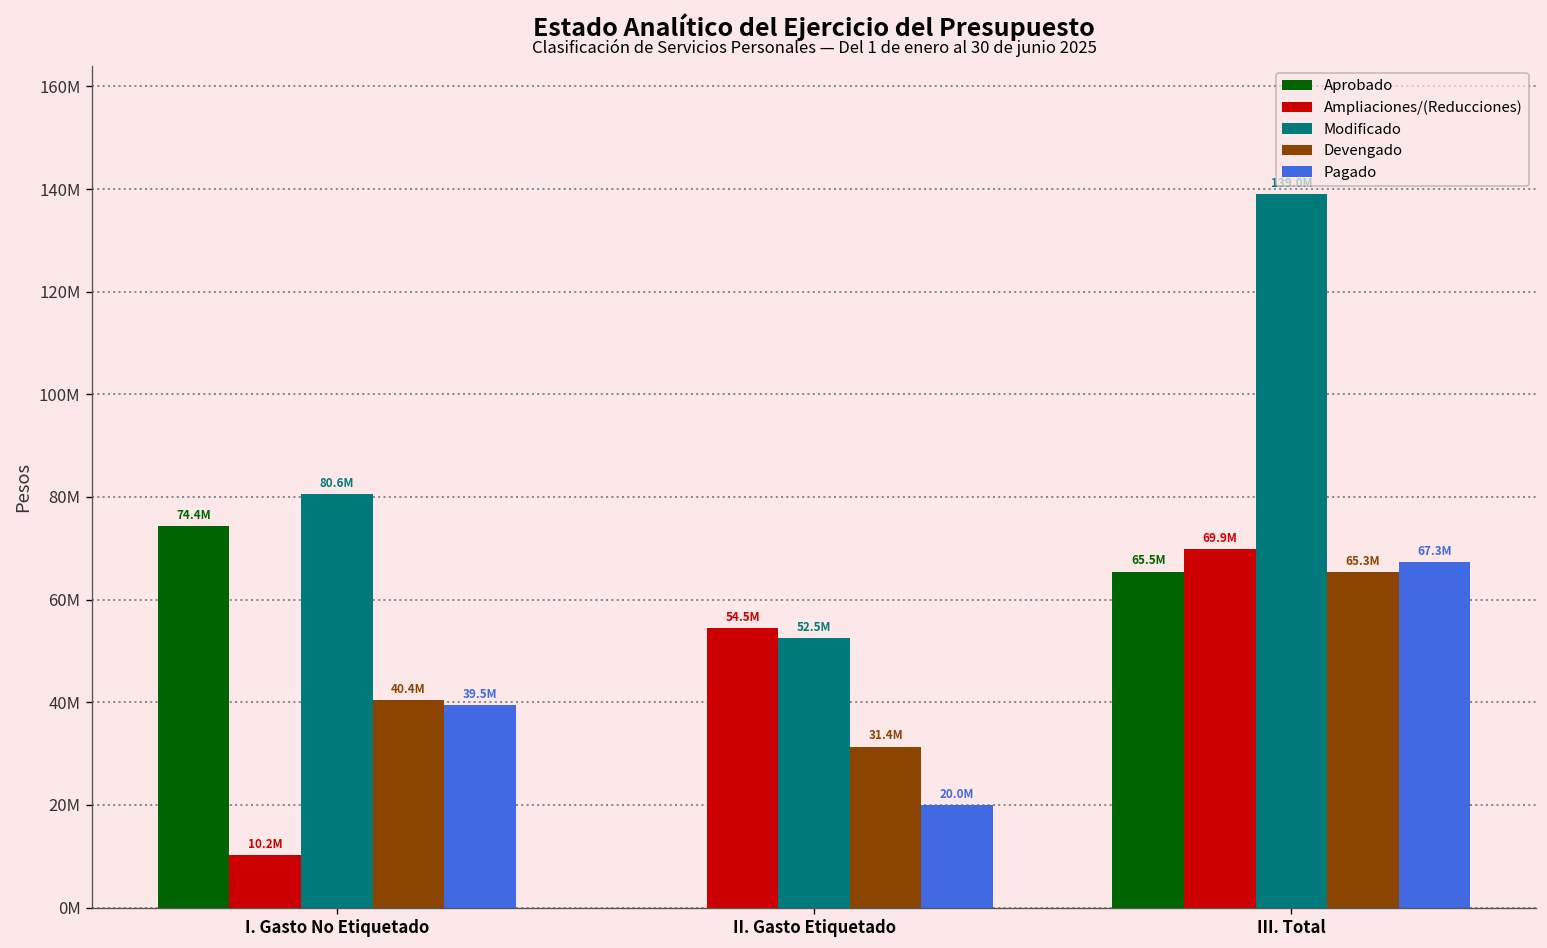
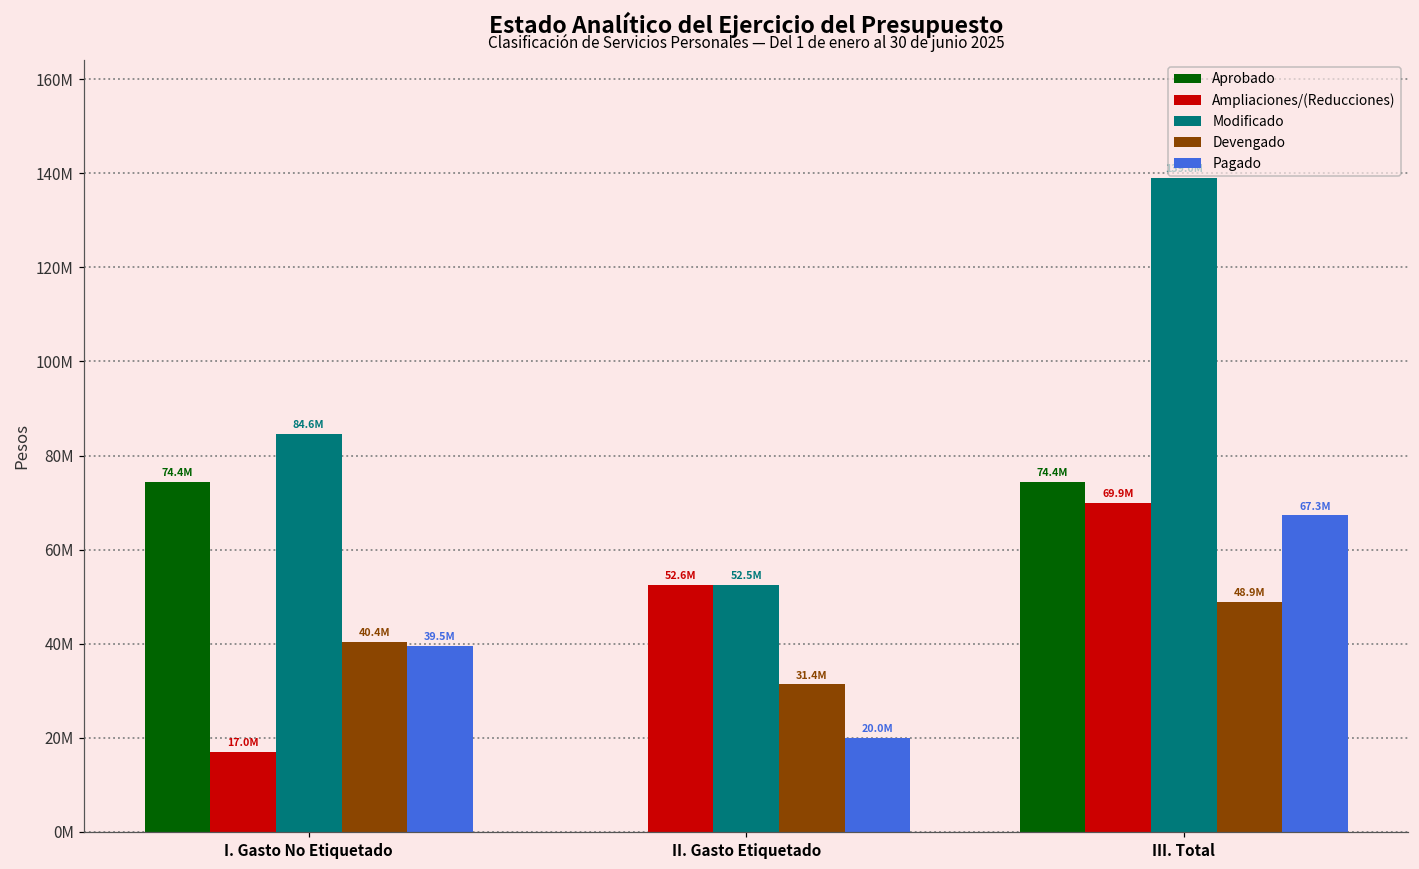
  {
    "Aprobado": {
      "I. Gasto No Etiquetado": "74.4M",
-     "III. Total": "65.5M"
+     "III. Total": "74.4M"
    },
    "Ampliaciones/(Reducciones)": {
-     "I. Gasto No Etiquetado": "10.2M",
-     "II. Gasto Etiquetado": "54.5M",
+     "I. Gasto No Etiquetado": "17.0M",
+     "II. Gasto Etiquetado": "52.6M",
      "III. Total": "69.9M"
    },
    "Modificado": {
-     "I. Gasto No Etiquetado": "80.6M",
+     "I. Gasto No Etiquetado": "84.6M",
      "II. Gasto Etiquetado": "52.5M"
    },
    "Devengado": {
      "I. Gasto No Etiquetado": "40.4M",
      "II. Gasto Etiquetado": "31.4M",
-     "III. Total": "65.3M"
+     "III. Total": "48.9M"
    },
    "Pagado": {
      "I. Gasto No Etiquetado": "39.5M",
      "II. Gasto Etiquetado": "20.0M",
      "III. Total": "67.3M"
    }
  }
